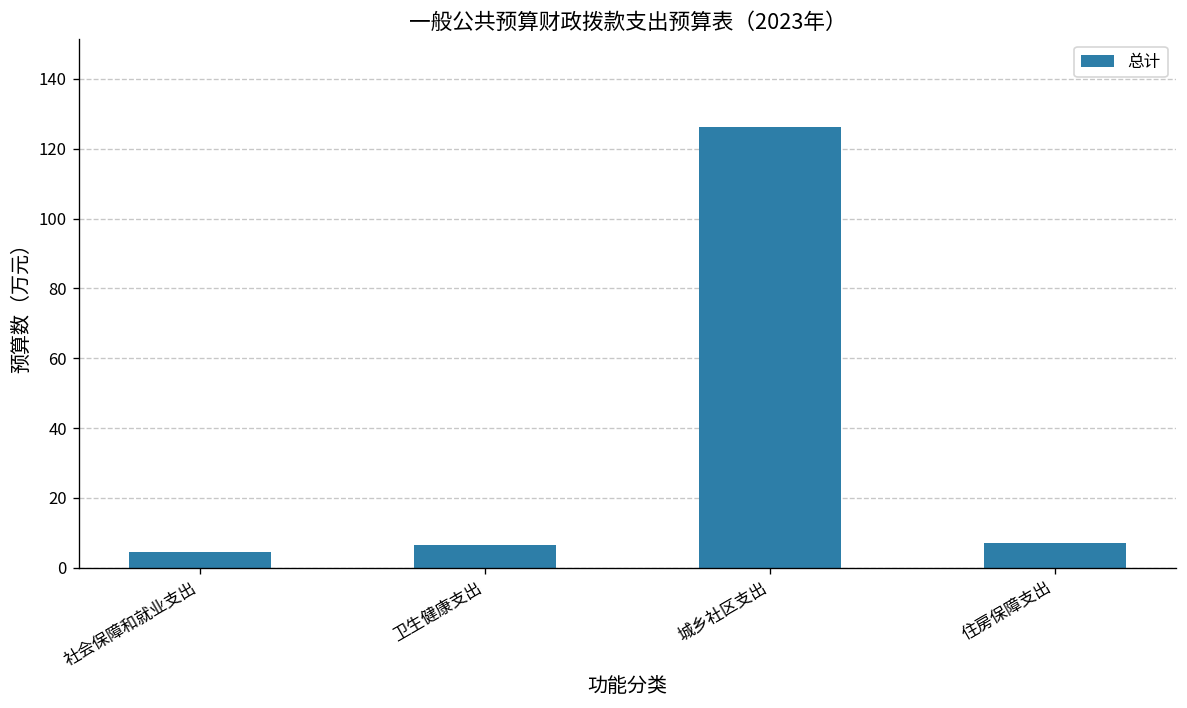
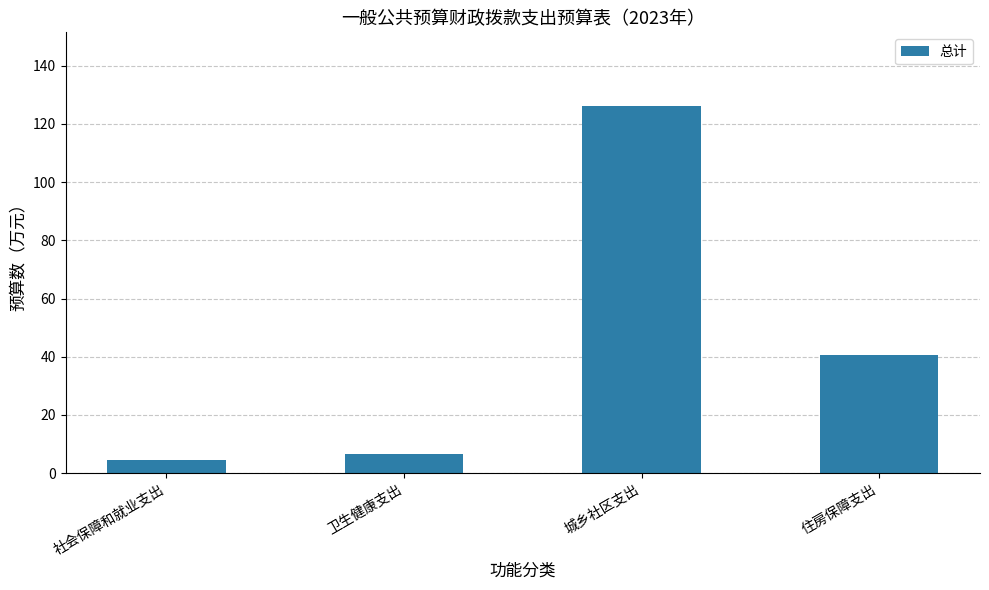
  {
    "社会保障和就业支出": 5,
    "卫生健康支出": 7,
    "城乡社区支出": 126,
-   "住房保障支出": 7
+   "住房保障支出": 41
  }
